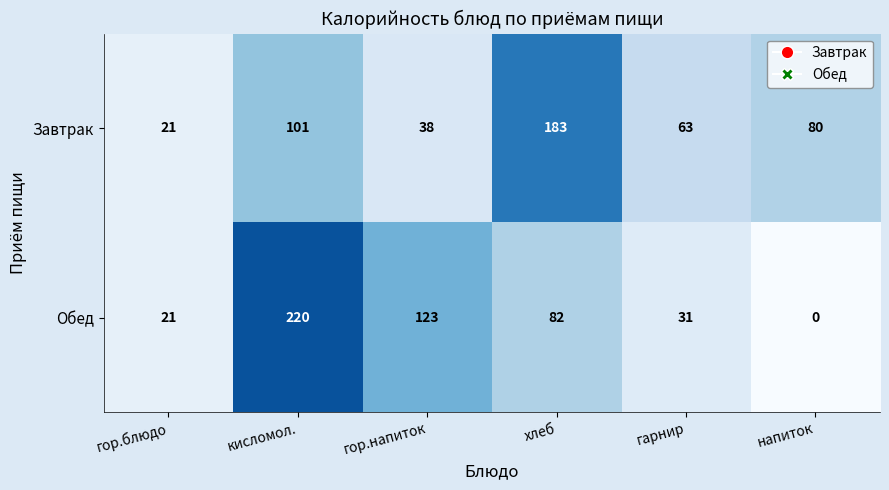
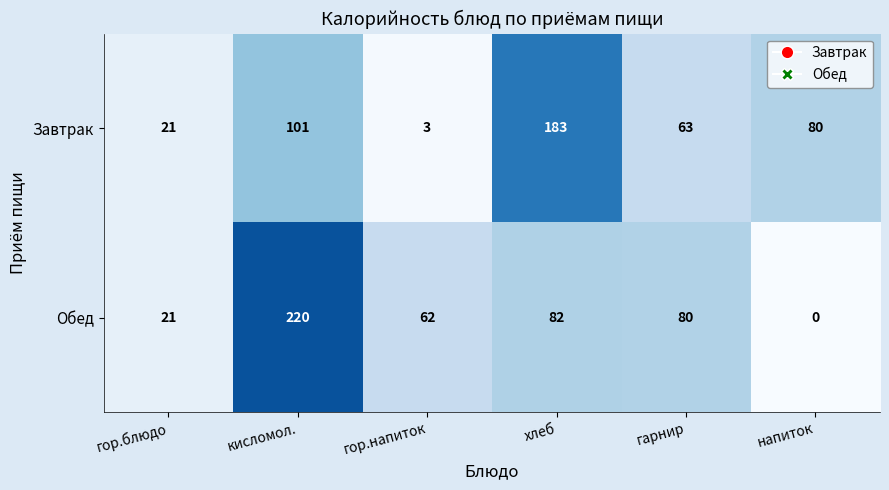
  {
    "Завтрак": {
      "гор.блюдо": 21,
      "кисломол.": 101,
-     "гор.напиток": 38,
+     "гор.напиток": 3,
      "хлеб": 183,
      "гарнир": 63,
      "напиток": 80
    },
    "Обед": {
      "гор.блюдо": 21,
      "кисломол.": 220,
-     "гор.напиток": 123,
+     "гор.напиток": 62,
      "хлеб": 82,
-     "гарнир": 31,
+     "гарнир": 80,
      "напиток": 0
    }
  }
